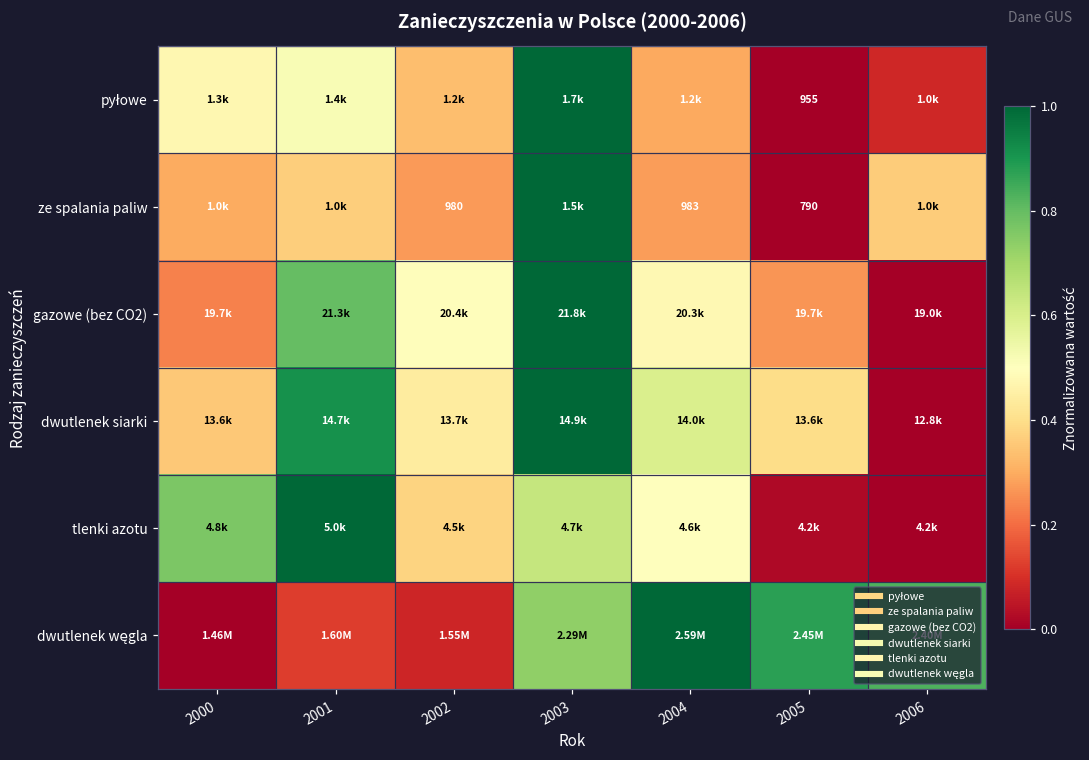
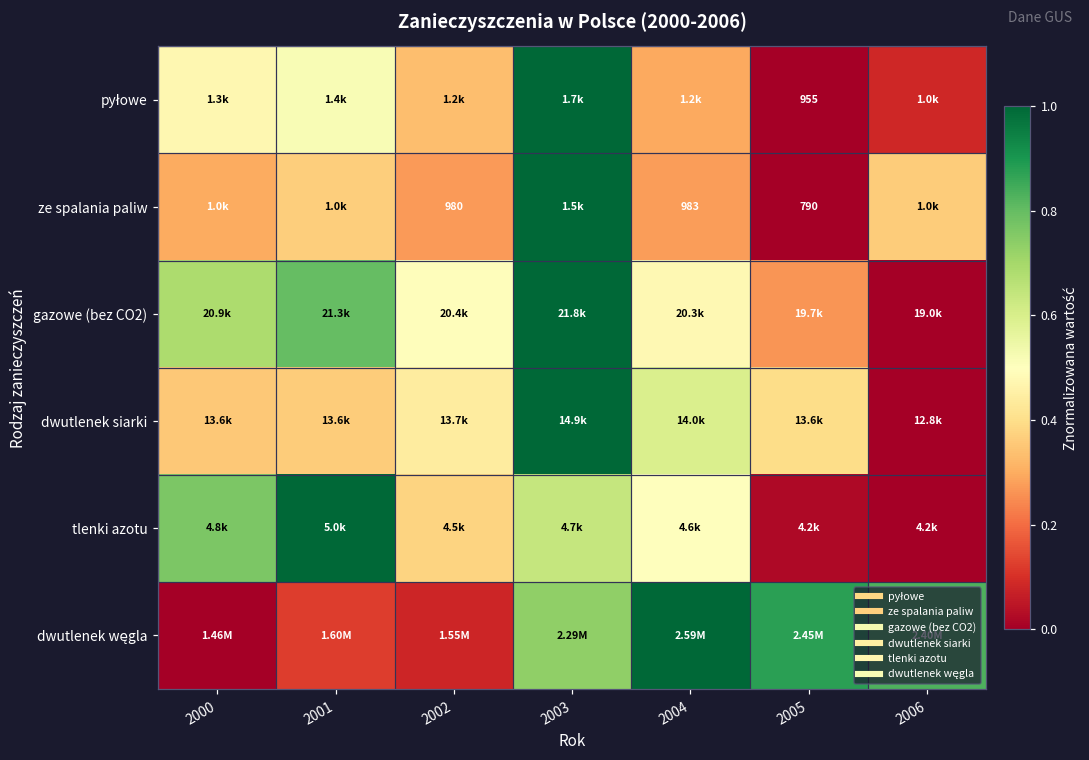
  {
    "pyłowe": {
      "2000": "1.3k",
      "2001": "1.4k",
      "2002": "1.2k",
      "2003": "1.7k",
      "2004": "1.2k",
      "2005": "955",
      "2006": "1.0k"
    },
    "ze spalania paliw": {
      "2000": "1.0k",
      "2001": "1.0k",
      "2002": "980",
      "2003": "1.5k",
      "2004": "983",
      "2005": "790",
      "2006": "1.0k"
    },
    "gazowe (bez CO2)": {
-     "2000": "19.7k",
+     "2000": "20.9k",
      "2001": "21.3k",
      "2002": "20.4k",
      "2003": "21.8k",
      "2004": "20.3k",
      "2005": "19.7k",
      "2006": "19.0k"
    },
    "dwutlenek siarki": {
      "2000": "13.6k",
-     "2001": "14.7k",
+     "2001": "13.6k",
      "2002": "13.7k",
      "2003": "14.9k",
      "2004": "14.0k",
      "2005": "13.6k",
      "2006": "12.8k"
    },
    "tlenki azotu": {
      "2000": "4.8k",
      "2001": "5.0k",
      "2002": "4.5k",
      "2003": "4.7k",
      "2004": "4.6k",
      "2005": "4.2k",
      "2006": "4.2k"
    },
    "dwutlenek węgla": {
      "2000": "1.46M",
      "2001": "1.60M",
      "2002": "1.55M",
      "2003": "2.29M",
      "2004": "2.59M",
      "2005": "2.45M"
    }
  }
